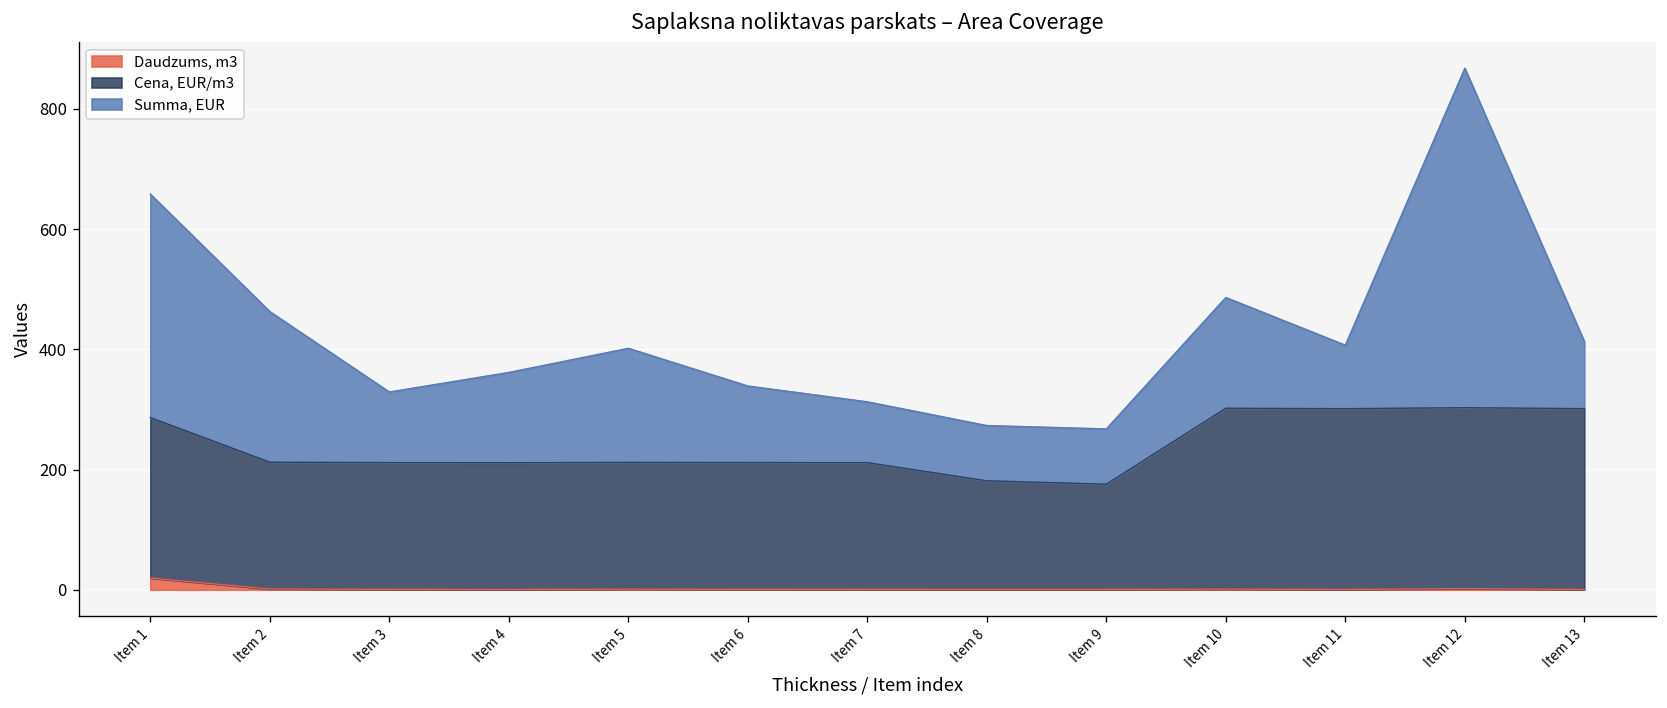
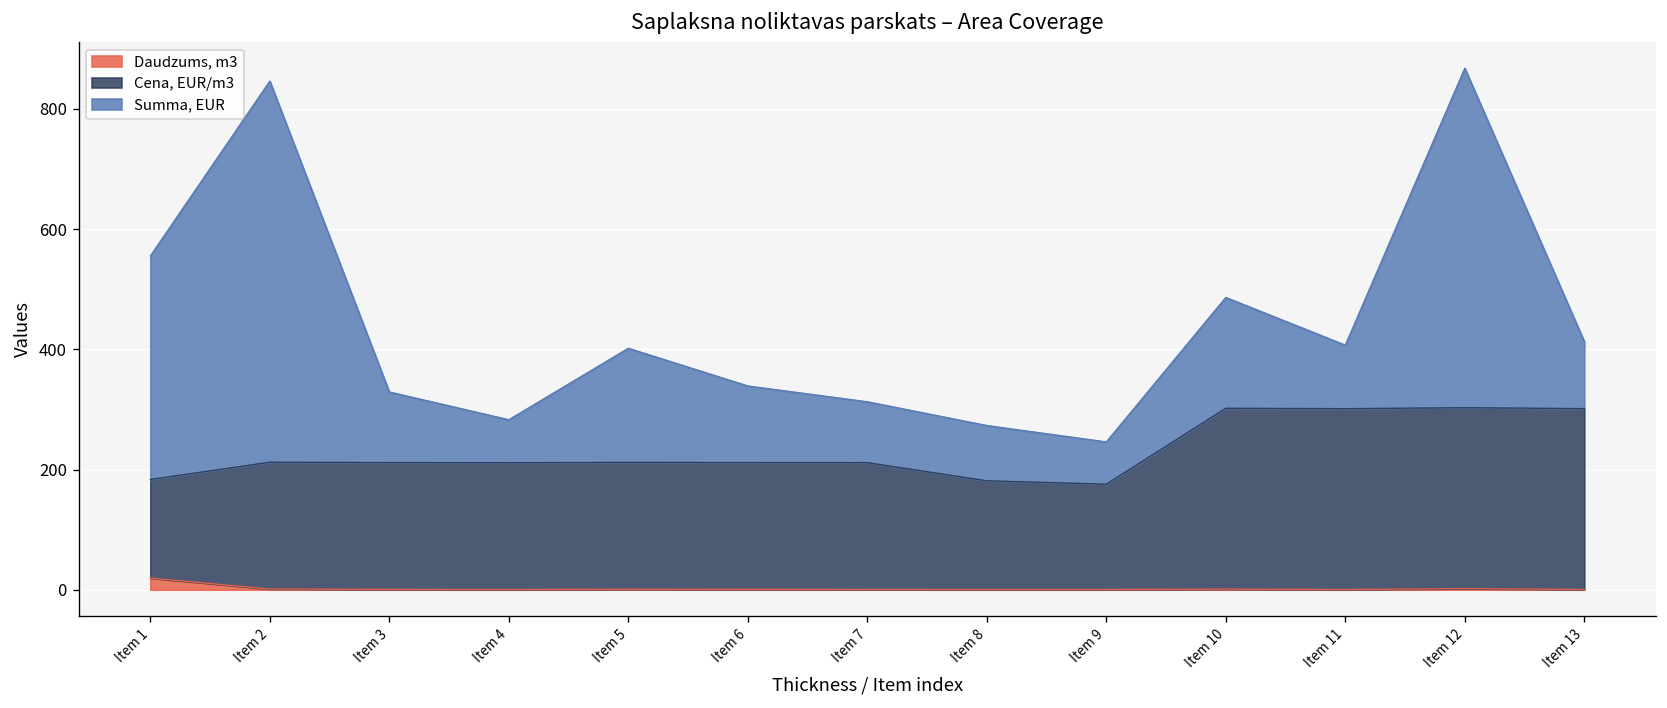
  {
    "Daudzums, m3": {
      "Item 1": 20,
      "Item 2": 0,
      "Item 3": 0,
      "Item 4": 0,
      "Item 5": 0,
      "Item 6": 0,
      "Item 7": 0,
      "Item 8": 0,
      "Item 9": 0,
      "Item 10": 0,
      "Item 11": 0,
      "Item 12": 0,
      "Item 13": 0
    },
    "Cena, EUR/m3": {
-     "Item 1": 270,
+     "Item 1": 160,
      "Item 2": 210,
      "Item 3": 210,
      "Item 4": 210,
      "Item 5": 210,
      "Item 6": 210,
      "Item 7": 210,
      "Item 8": 180,
      "Item 9": 180,
      "Item 10": 300,
      "Item 11": 300,
      "Item 12": 300,
      "Item 13": 300
    },
    "Summa, EUR": {
      "Item 1": 370,
-     "Item 2": 250,
+     "Item 2": 630,
      "Item 3": 120,
-     "Item 4": 150,
+     "Item 4": 70,
      "Item 5": 190,
      "Item 6": 130,
      "Item 7": 100,
      "Item 8": 90,
-     "Item 9": 90,
+     "Item 9": 70,
      "Item 10": 180,
      "Item 11": 110,
      "Item 12": 560,
      "Item 13": 110
    }
  }
